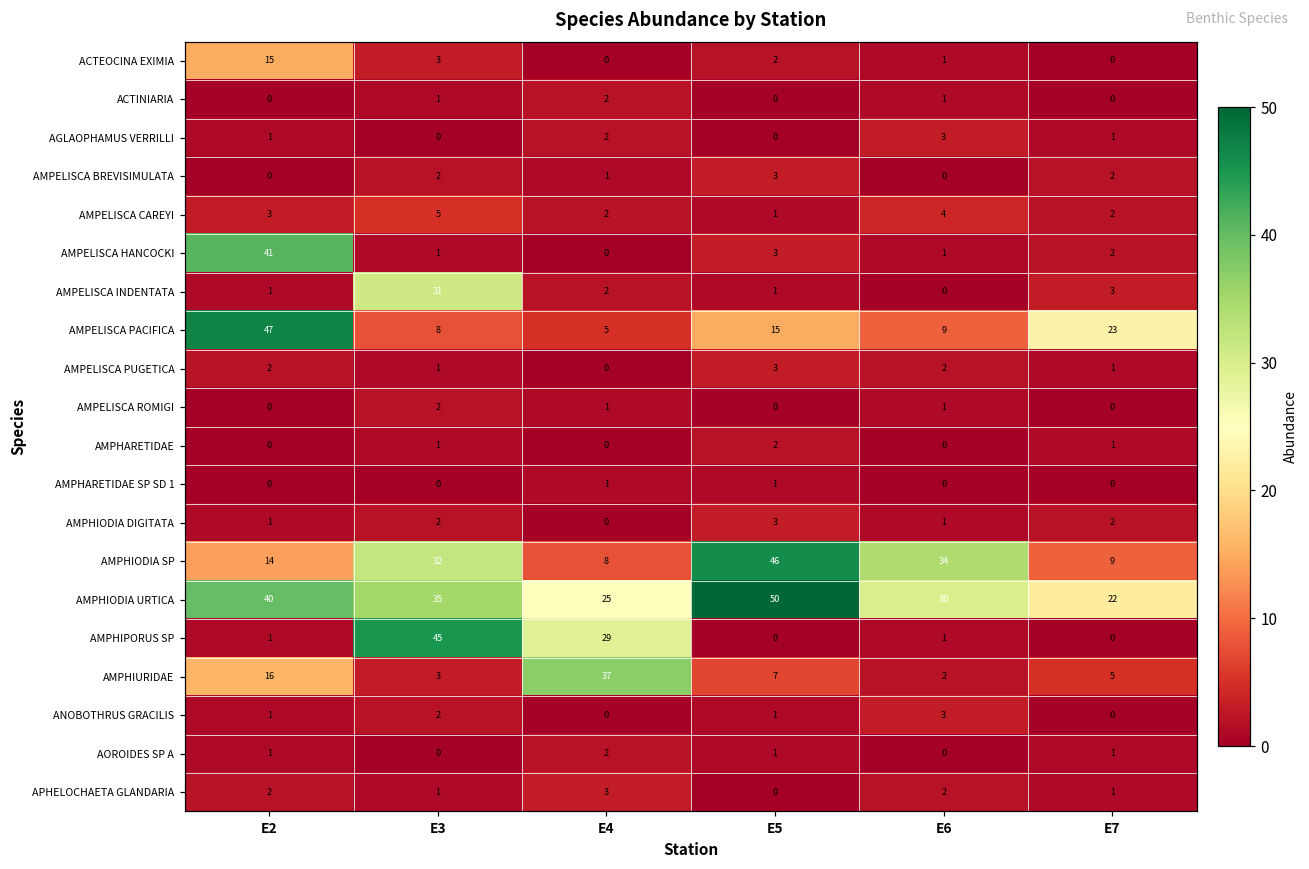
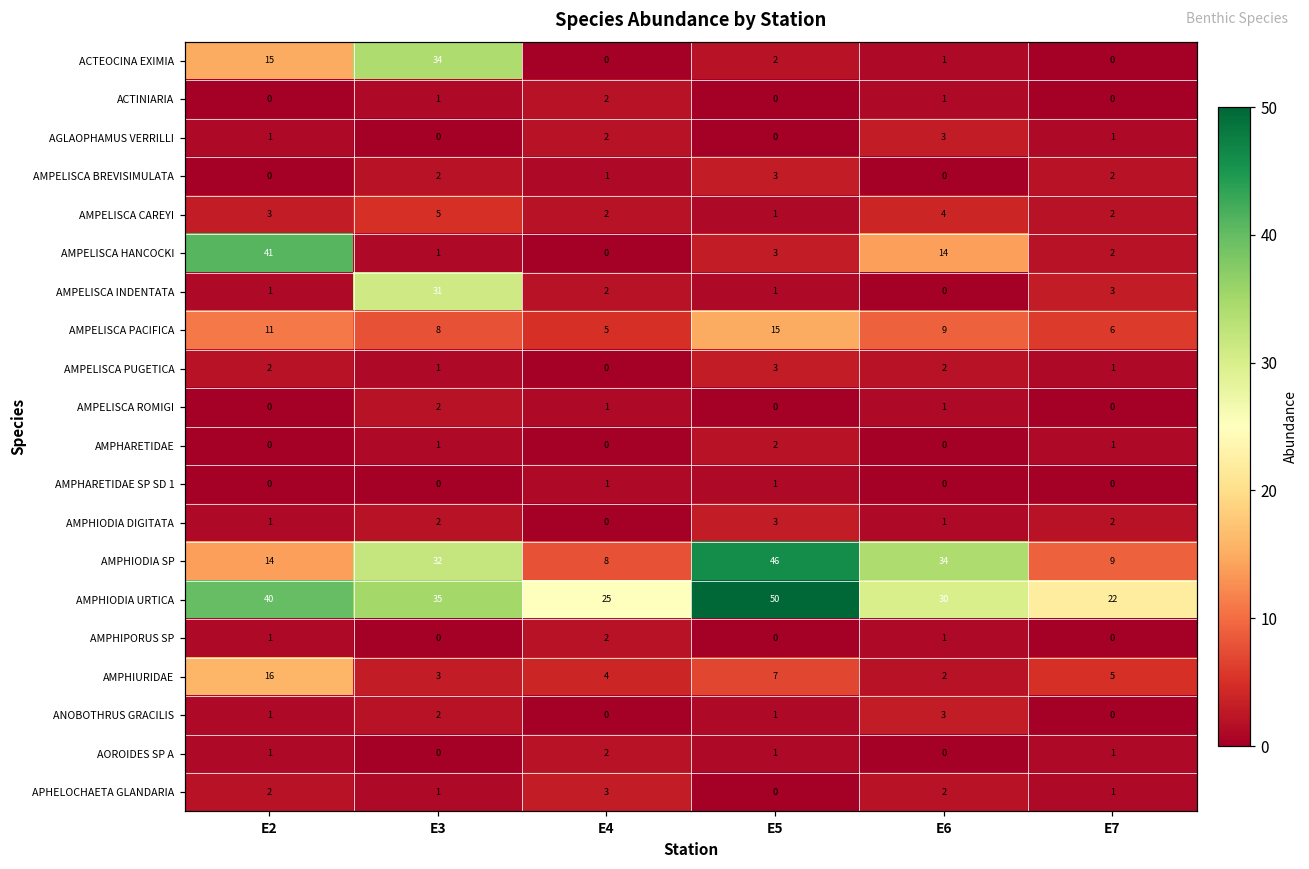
  {
    "ACTEOCINA EXIMIA": {
      "E2": 15,
-     "E3": 3,
+     "E3": 34,
      "E4": 0,
      "E5": 2,
      "E6": 1,
      "E7": 0
    },
    "ACTINIARIA": {
      "E2": 0,
      "E3": 1,
      "E4": 2,
      "E5": 0,
      "E6": 1,
      "E7": 0
    },
    "AGLAOPHAMUS VERRILLI": {
      "E2": 1,
      "E3": 0,
      "E4": 2,
      "E5": 0,
      "E6": 3,
      "E7": 1
    },
    "AMPELISCA BREVISIMULATA": {
      "E2": 0,
      "E3": 2,
      "E4": 1,
      "E5": 3,
      "E6": 0,
      "E7": 2
    },
    "AMPELISCA CAREYI": {
      "E2": 3,
      "E3": 5,
      "E4": 2,
      "E5": 1,
      "E6": 4,
      "E7": 2
    },
    "AMPELISCA HANCOCKI": {
      "E2": 41,
      "E3": 1,
      "E4": 0,
      "E5": 3,
-     "E6": 1,
+     "E6": 14,
      "E7": 2
    },
    "AMPELISCA INDENTATA": {
      "E2": 1,
      "E3": 31,
      "E4": 2,
      "E5": 1,
      "E6": 0,
      "E7": 3
    },
    "AMPELISCA PACIFICA": {
-     "E2": 47,
+     "E2": 11,
      "E3": 8,
      "E4": 5,
      "E5": 15,
      "E6": 9,
-     "E7": 23
+     "E7": 6
    },
    "AMPELISCA PUGETICA": {
      "E2": 2,
      "E3": 1,
      "E4": 0,
      "E5": 3,
      "E6": 2,
      "E7": 1
    },
    "AMPELISCA ROMIGI": {
      "E2": 0,
      "E3": 2,
      "E4": 1,
      "E5": 0,
      "E6": 1,
      "E7": 0
    },
    "AMPHARETIDAE": {
      "E2": 0,
      "E3": 1,
      "E4": 0,
      "E5": 2,
      "E6": 0,
      "E7": 1
    },
    "AMPHARETIDAE SP SD 1": {
      "E2": 0,
      "E3": 0,
      "E4": 1,
      "E5": 1,
      "E6": 0,
      "E7": 0
    },
    "AMPHIODIA DIGITATA": {
      "E2": 1,
      "E3": 2,
      "E4": 0,
      "E5": 3,
      "E6": 1,
      "E7": 2
    },
    "AMPHIODIA SP": {
      "E2": 14,
      "E3": 32,
      "E4": 8,
      "E5": 46,
      "E6": 34,
      "E7": 9
    },
    "AMPHIODIA URTICA": {
      "E2": 40,
      "E3": 35,
      "E4": 25,
      "E5": 50,
      "E6": 30,
      "E7": 22
    },
    "AMPHIPORUS SP": {
      "E2": 1,
-     "E3": 45,
-     "E4": 29,
+     "E3": 0,
+     "E4": 2,
      "E5": 0,
      "E6": 1,
      "E7": 0
    },
    "AMPHIURIDAE": {
      "E2": 16,
      "E3": 3,
-     "E4": 37,
+     "E4": 4,
      "E5": 7,
      "E6": 2,
      "E7": 5
    },
    "ANOBOTHRUS GRACILIS": {
      "E2": 1,
      "E3": 2,
      "E4": 0,
      "E5": 1,
      "E6": 3,
      "E7": 0
    },
    "AOROIDES SP A": {
      "E2": 1,
      "E3": 0,
      "E4": 2,
      "E5": 1,
      "E6": 0,
      "E7": 1
    },
    "APHELOCHAETA GLANDARIA": {
      "E2": 2,
      "E3": 1,
      "E4": 3,
      "E5": 0,
      "E6": 2,
      "E7": 1
    }
  }
